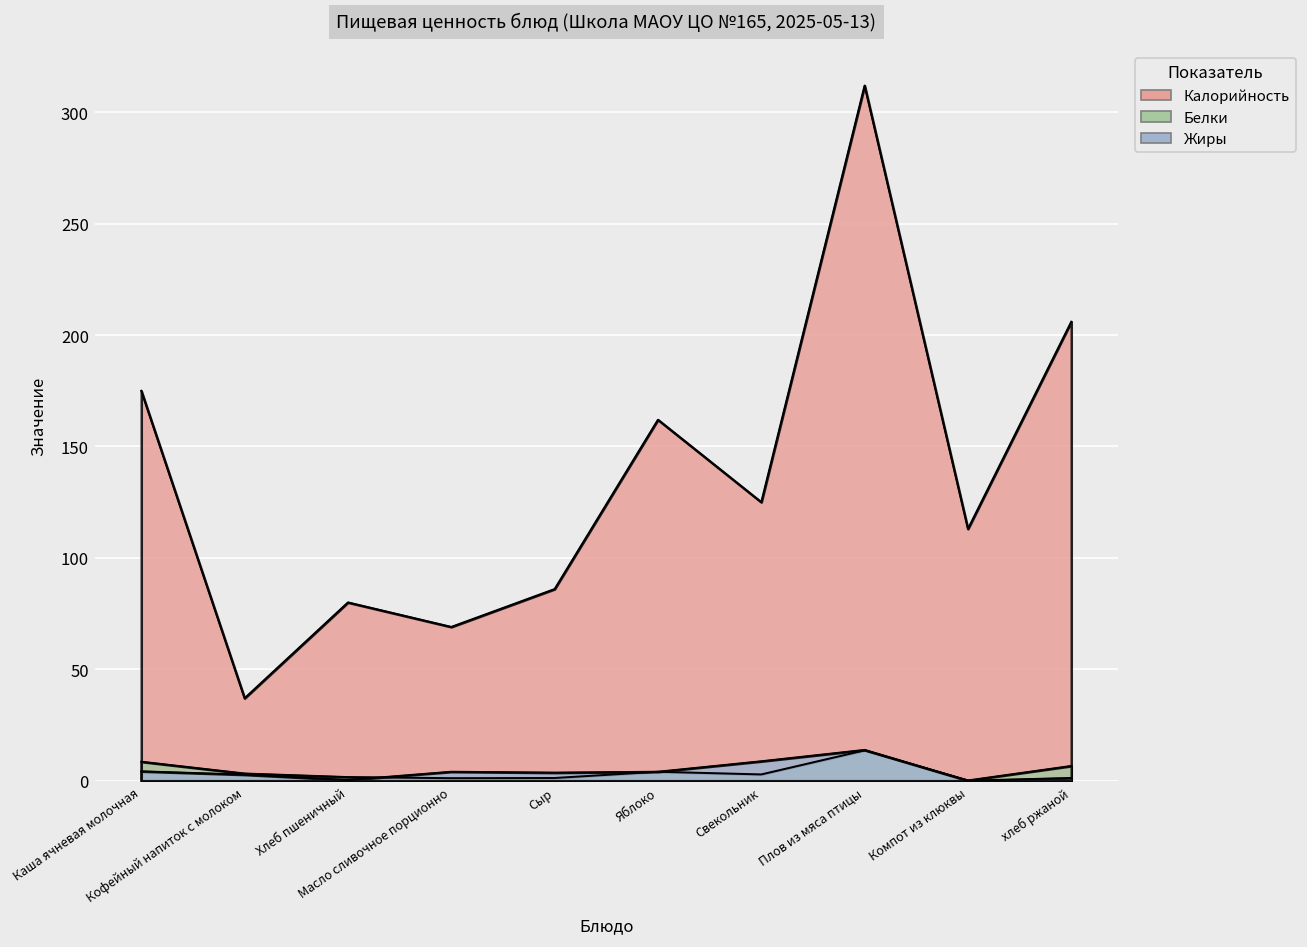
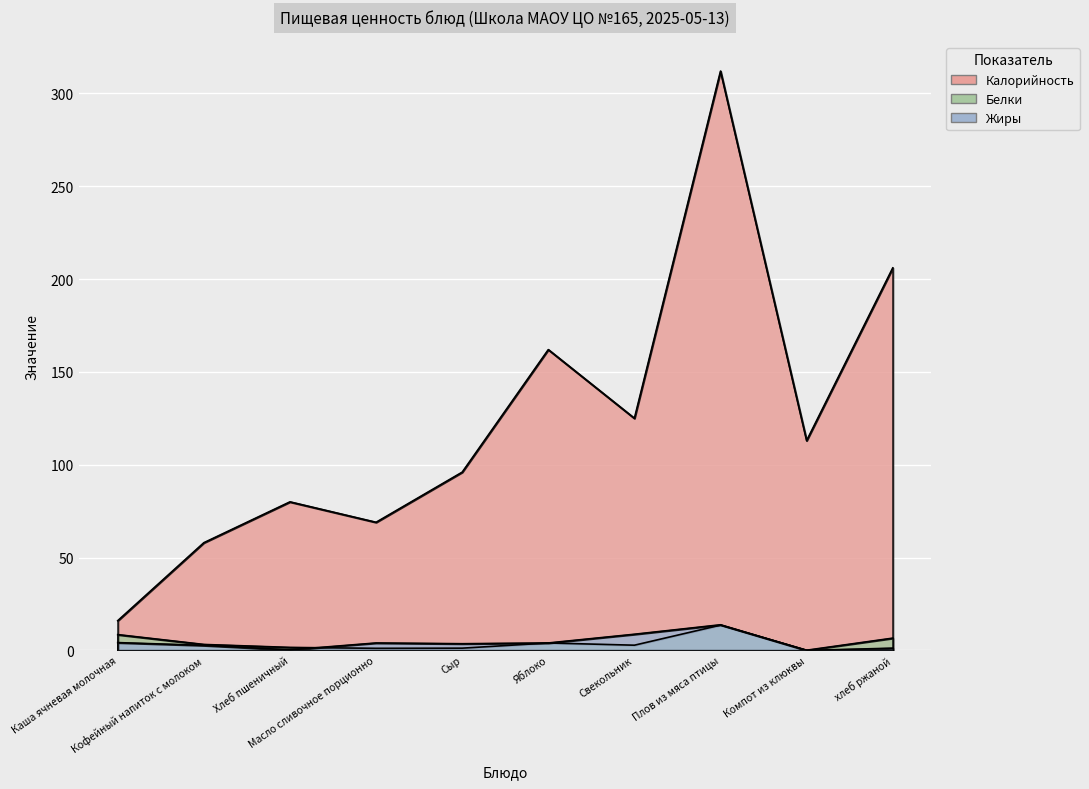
  {
    "Калорийность": {
-     "Каша ячневая молочная": 175,
-     "Кофейный напиток с молоком": 37,
+     "Каша ячневая молочная": 16,
+     "Кофейный напиток с молоком": 58,
      "Хлеб пшеничный": 80,
      "Масло сливочное порционно": 69,
-     "Сыр": 86,
+     "Сыр": 96,
      "Яблоко": 162,
      "Свекольник": 125,
      "Плов из мяса птицы": 312,
      "Компот из клюквы": 113,
      "хлеб ржаной": 206
    }
  }
